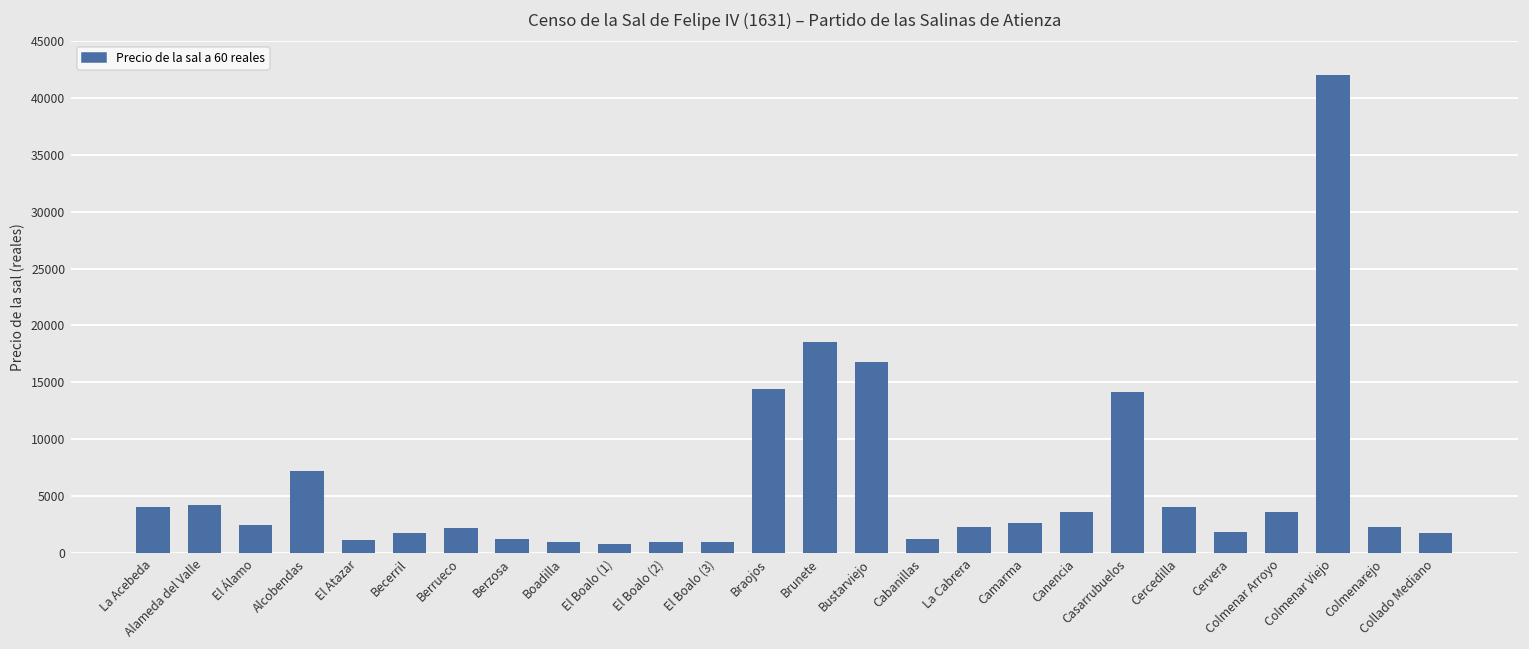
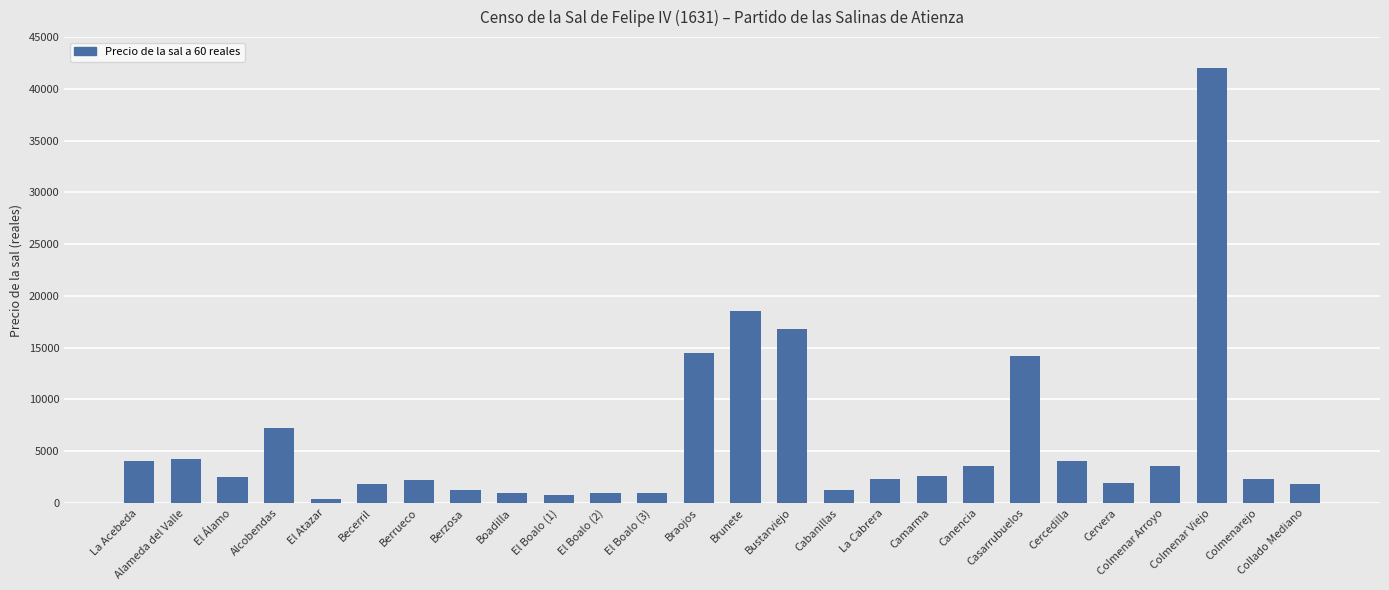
  {
    "La Acebeda": 4100,
    "Alameda del Valle": 4200,
    "El Álamo": 2500,
    "Alcobendas": 7200,
-   "El Atazar": 1200,
+   "El Atazar": 400,
    "Becerril": 1800,
    "Berrueco": 2300,
    "Berzosa": 1300,
    "Boadilla": 1000,
    "El Boalo (1)": 800,
    "El Boalo (2)": 1000,
    "El Boalo (3)": 1000,
    "Braojos": 14500,
    "Brunete": 18600,
    "Bustarviejo": 16800,
    "Cabanillas": 1300,
    "La Cabrera": 2300,
    "Camarma": 2600,
    "Canencia": 3600,
    "Casarrubuelos": 14200,
    "Cercedilla": 4100,
    "Cervera": 1900,
    "Colmenar Arroyo": 3600,
    "Colmenar Viejo": 42000,
    "Colmenarejo": 2300,
    "Collado Mediano": 1800
  }
